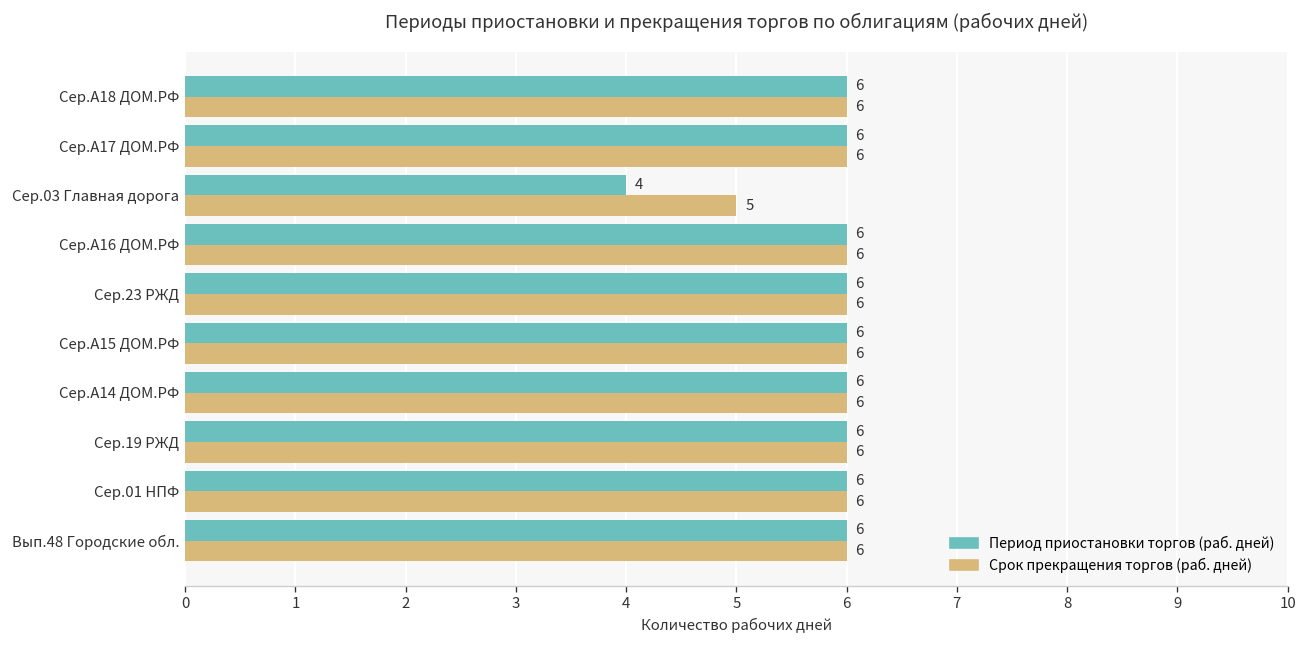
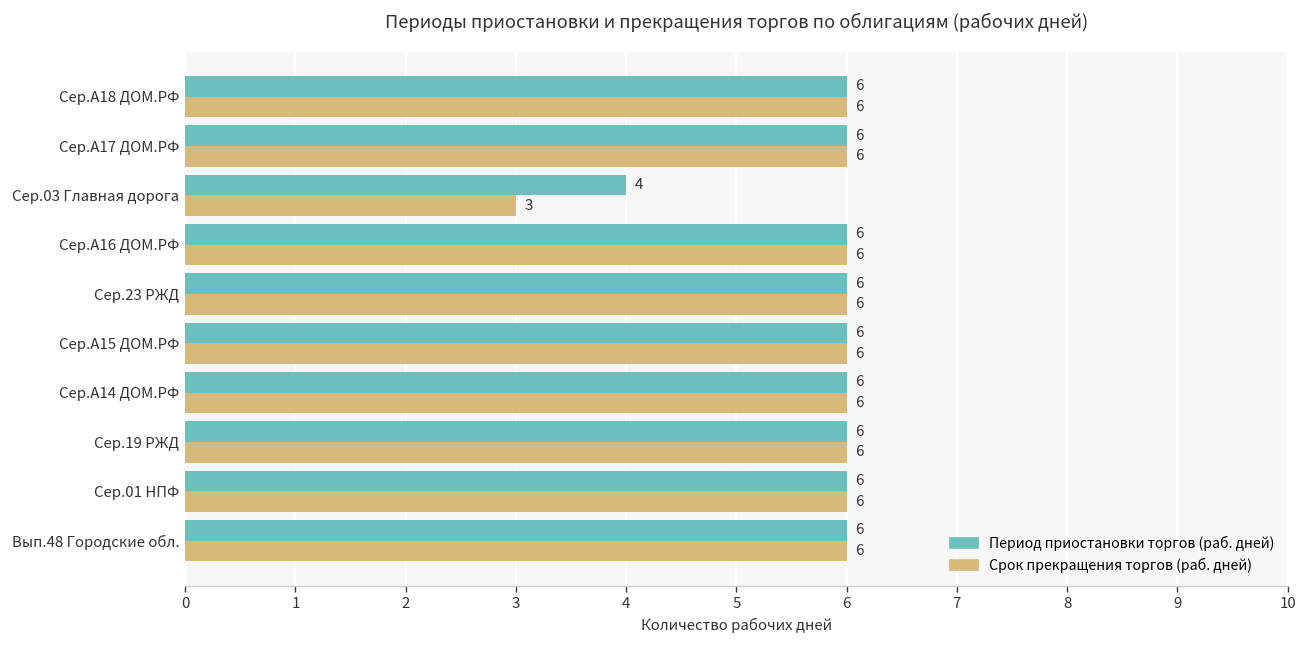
  {
    "Период приостановки торгов (раб. дней)": {
      "Сер.А18 ДОМ.РФ": 6,
      "Сер.А17 ДОМ.РФ": 6,
      "Сер.03 Главная дорога": 4,
      "Сер.А16 ДОМ.РФ": 6,
      "Сер.23 РЖД": 6,
      "Сер.А15 ДОМ.РФ": 6,
      "Сер.А14 ДОМ.РФ": 6,
      "Сер.19 РЖД": 6,
      "Сер.01 НПФ": 6,
      "Вып.48 Городские обл.": 6
    },
    "Срок прекращения торгов (раб. дней)": {
      "Сер.А18 ДОМ.РФ": 6,
      "Сер.А17 ДОМ.РФ": 6,
-     "Сер.03 Главная дорога": 5,
+     "Сер.03 Главная дорога": 3,
      "Сер.А16 ДОМ.РФ": 6,
      "Сер.23 РЖД": 6,
      "Сер.А15 ДОМ.РФ": 6,
      "Сер.А14 ДОМ.РФ": 6,
      "Сер.19 РЖД": 6,
      "Сер.01 НПФ": 6,
      "Вып.48 Городские обл.": 6
    }
  }
